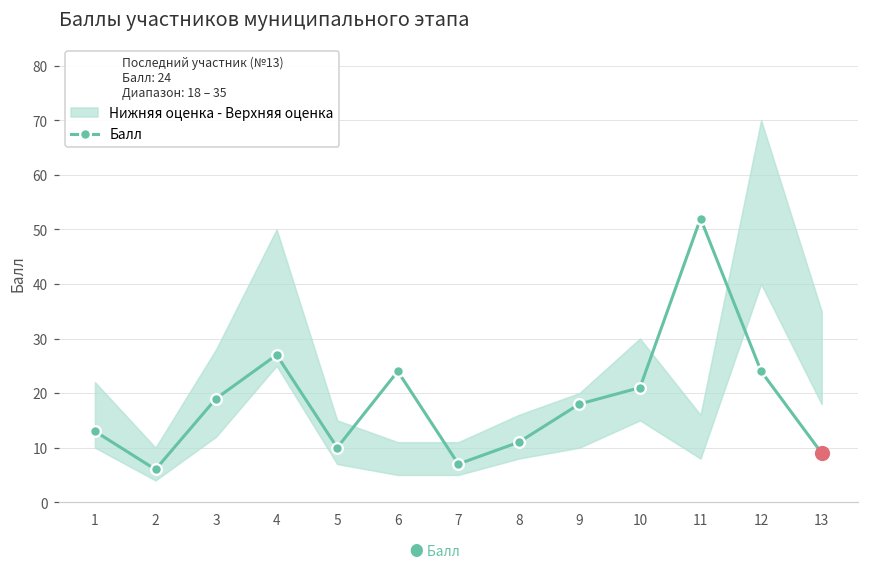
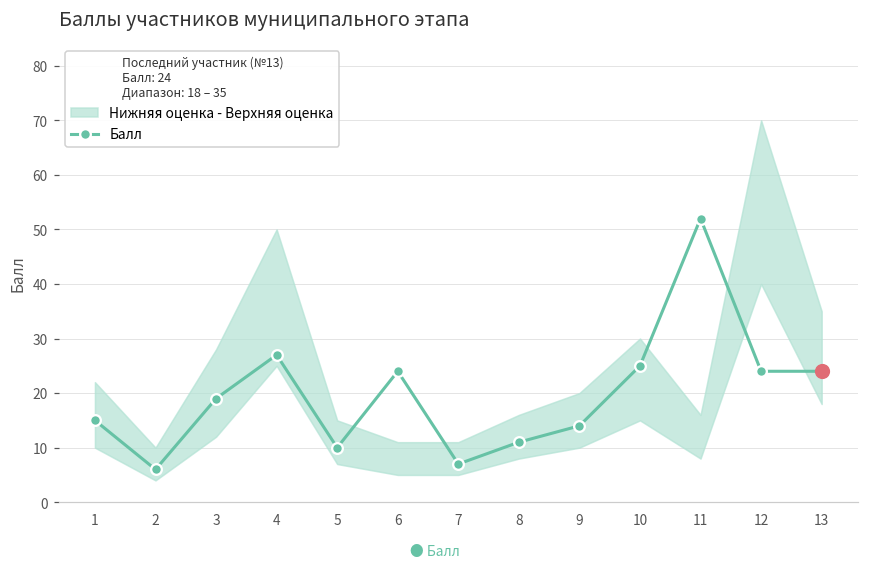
  {
    "Балл": {
-     "1": 13,
+     "1": 15,
      "2": 6,
      "3": 19,
      "4": 27,
      "5": 10,
      "6": 24,
      "7": 7,
      "8": 11,
-     "9": 18,
-     "10": 21,
+     "9": 14,
+     "10": 25,
      "11": 52,
      "12": 24,
-     "13": 9
+     "13": 24
    }
  }
